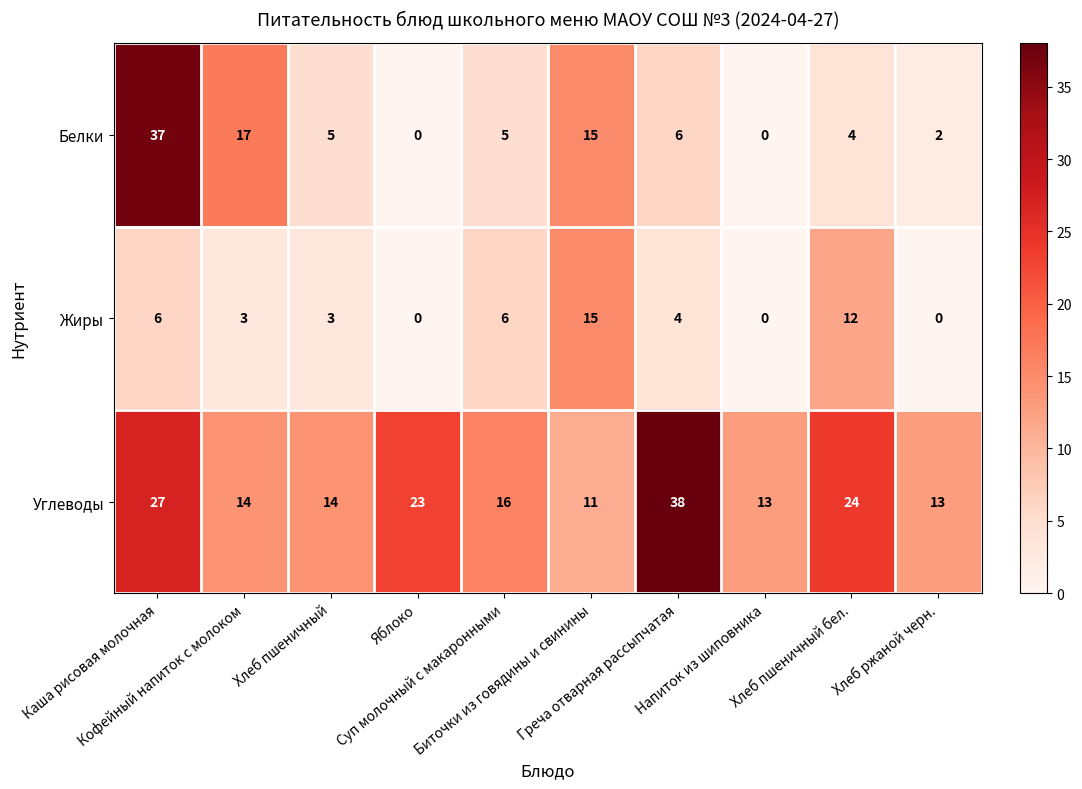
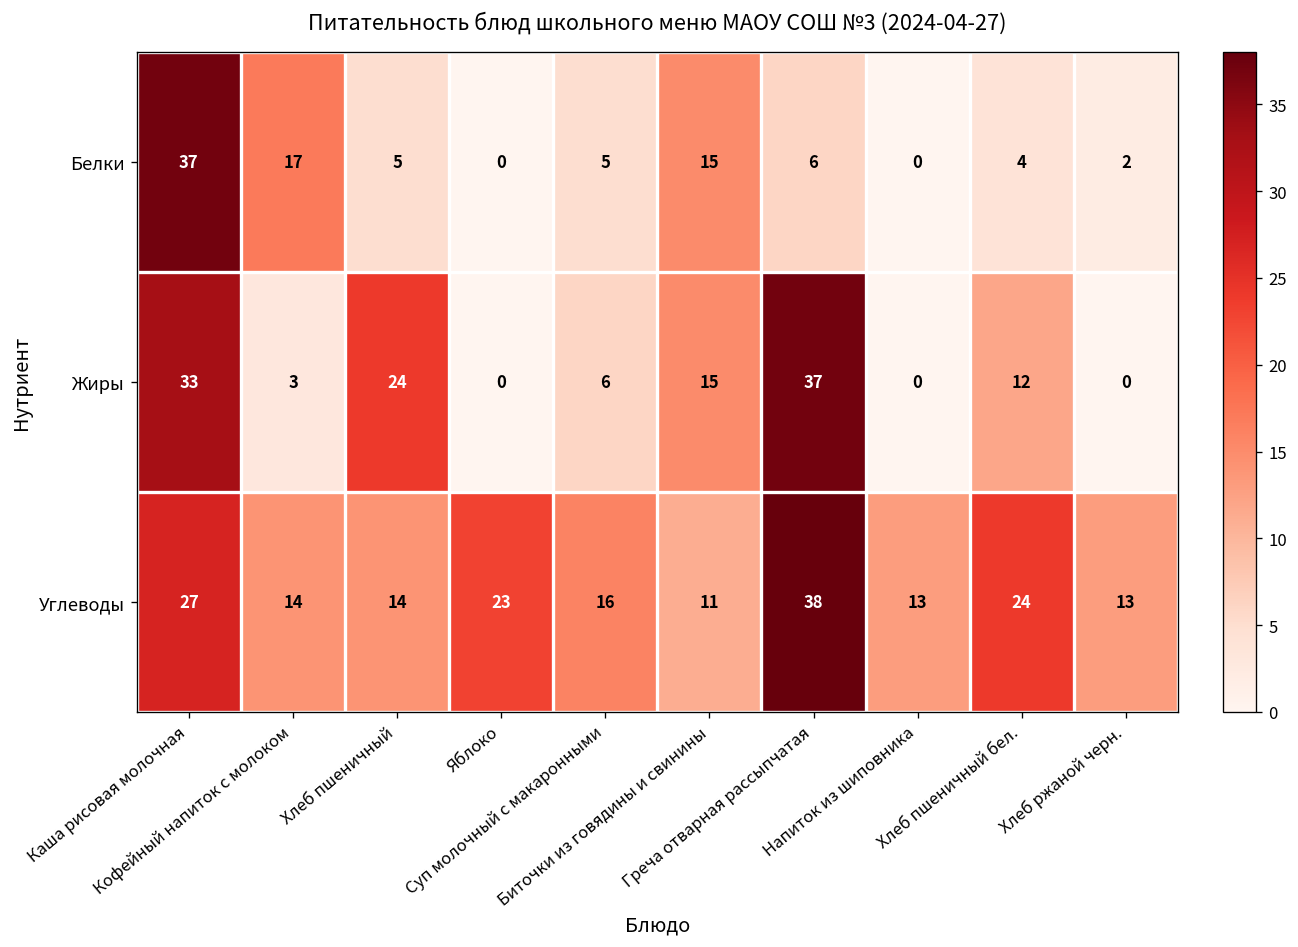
  {
    "Белки": {
      "Каша рисовая молочная": 37,
      "Кофейный напиток с молоком": 17,
      "Хлеб пшеничный": 5,
      "Яблоко": 0,
      "Суп молочный с макаронными": 5,
      "Биточки из говядины и свинины": 15,
      "Греча отварная рассыпчатая": 6,
      "Напиток из шиповника": 0,
      "Хлеб пшеничный бел.": 4,
      "Хлеб ржаной черн.": 2
    },
    "Жиры": {
-     "Каша рисовая молочная": 6,
+     "Каша рисовая молочная": 33,
      "Кофейный напиток с молоком": 3,
-     "Хлеб пшеничный": 3,
+     "Хлеб пшеничный": 24,
      "Яблоко": 0,
      "Суп молочный с макаронными": 6,
      "Биточки из говядины и свинины": 15,
-     "Греча отварная рассыпчатая": 4,
+     "Греча отварная рассыпчатая": 37,
      "Напиток из шиповника": 0,
      "Хлеб пшеничный бел.": 12,
      "Хлеб ржаной черн.": 0
    },
    "Углеводы": {
      "Каша рисовая молочная": 27,
      "Кофейный напиток с молоком": 14,
      "Хлеб пшеничный": 14,
      "Яблоко": 23,
      "Суп молочный с макаронными": 16,
      "Биточки из говядины и свинины": 11,
      "Греча отварная рассыпчатая": 38,
      "Напиток из шиповника": 13,
      "Хлеб пшеничный бел.": 24,
      "Хлеб ржаной черн.": 13
    }
  }
